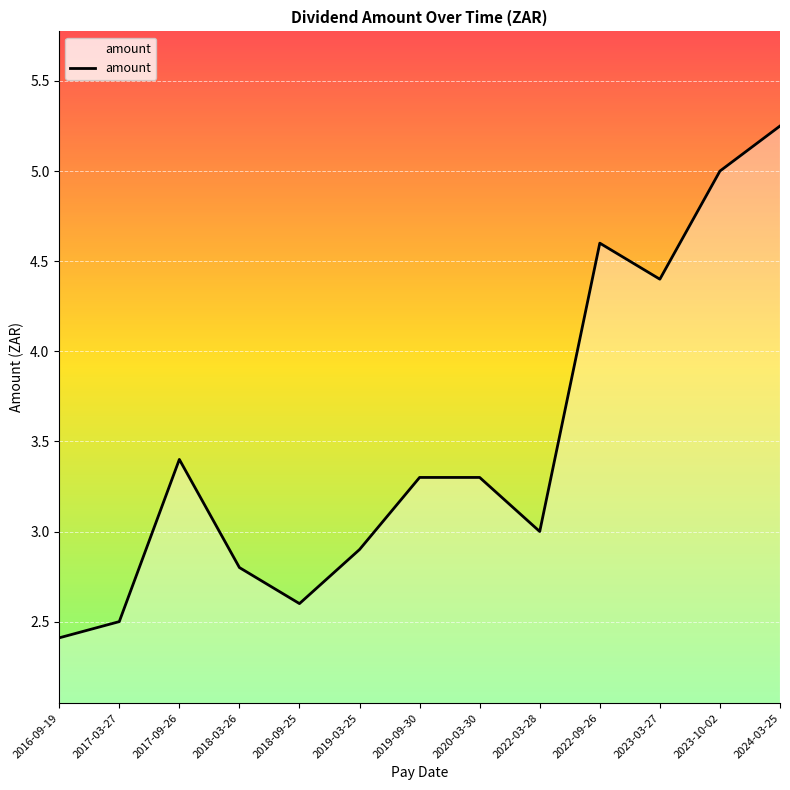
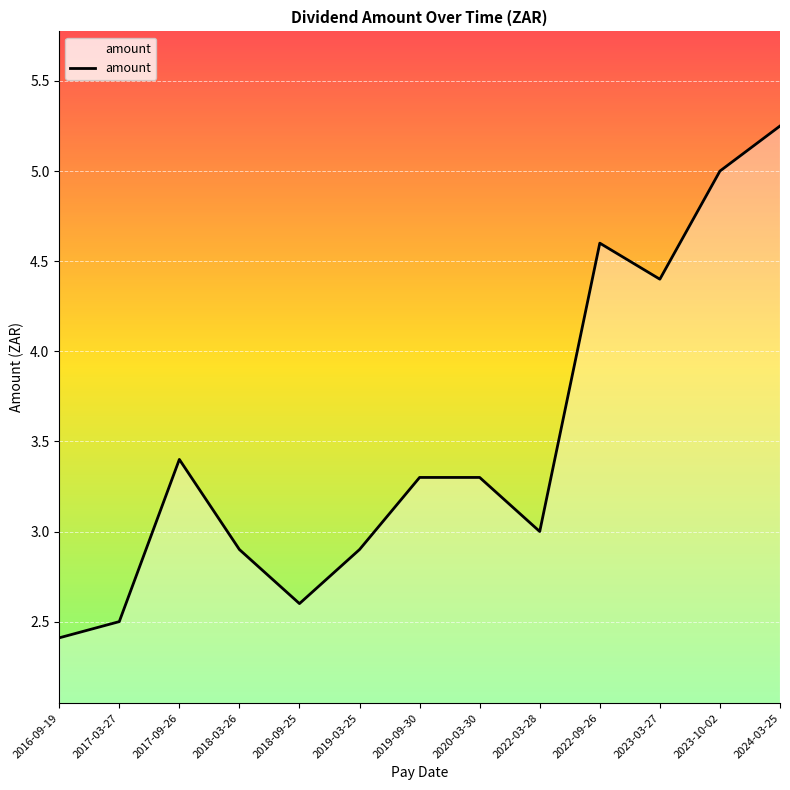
  {
    "2016-09-19": 2.4,
    "2017-03-27": 2.5,
    "2017-09-26": 3.4,
-   "2018-03-26": 2.8,
+   "2018-03-26": 2.9,
    "2018-09-25": 2.6,
    "2019-03-25": 2.9,
    "2019-09-30": 3.3,
    "2020-03-30": 3.3,
    "2022-03-28": 3.0,
    "2022-09-26": 4.6,
    "2023-03-27": 4.4,
    "2023-10-02": 5.0,
    "2024-03-25": 5.25
  }
